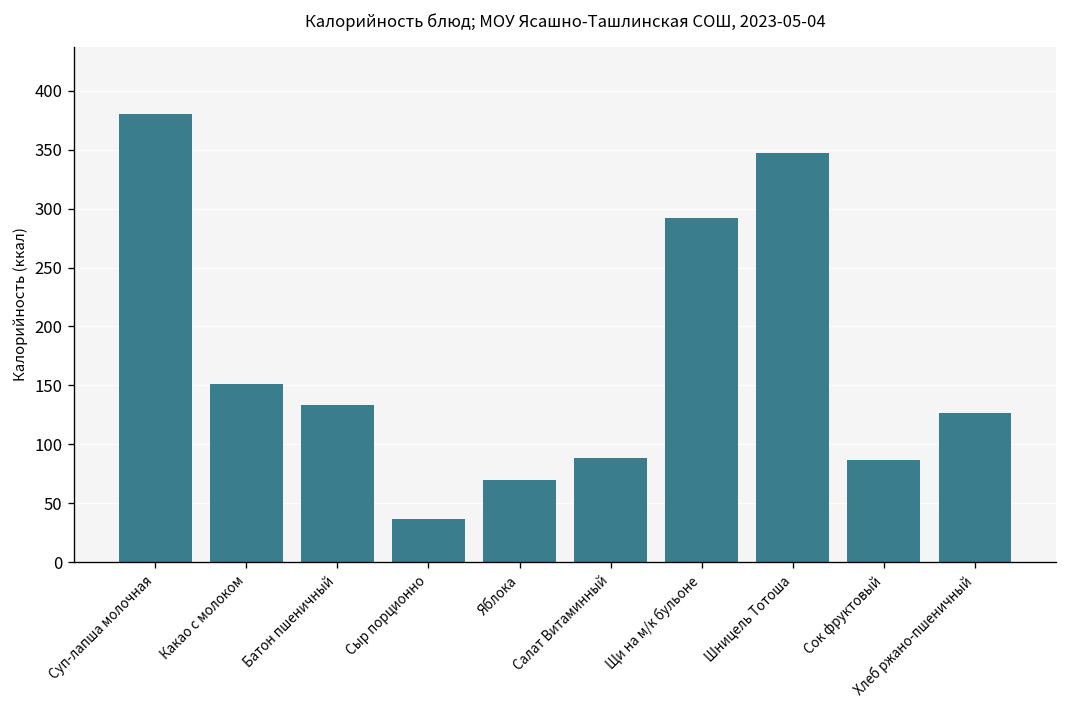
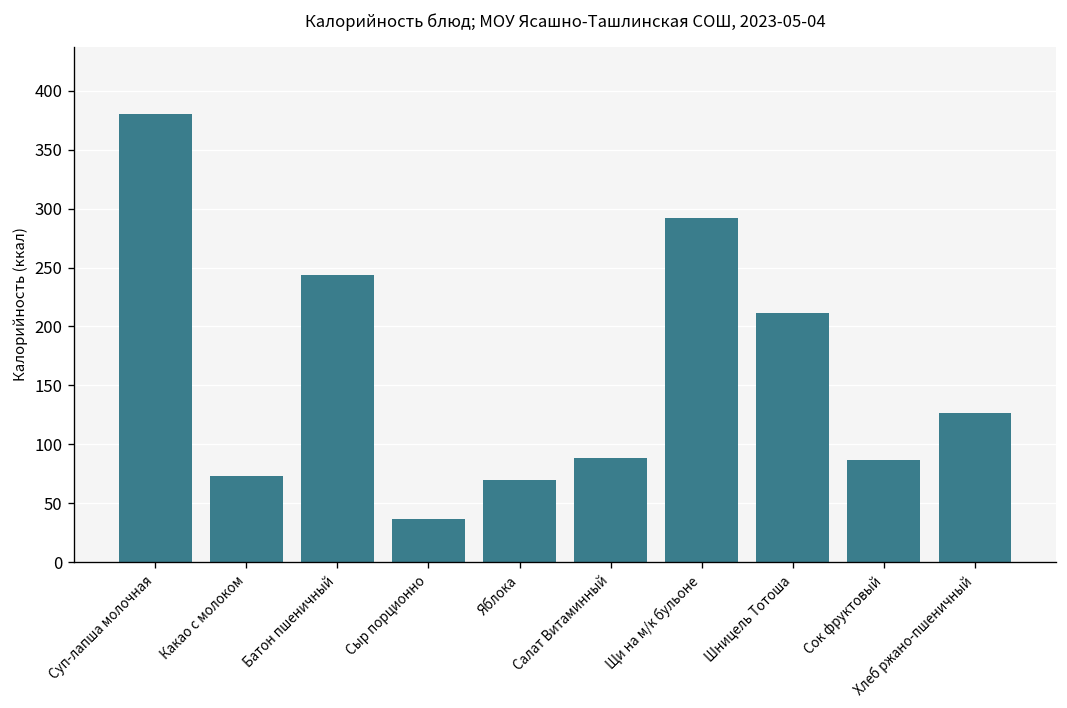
  {
    "Суп-лапша молочная": 380,
-   "Какао с молоком": 150,
-   "Батон пшеничный": 130,
+   "Какао с молоком": 70,
+   "Батон пшеничный": 240,
    "Сыр порционно": 40,
    "Яблока": 70,
    "Салат Витаминный": 90,
    "Щи на м/к бульоне": 290,
-   "Шницель Тотоша": 350,
+   "Шницель Тотоша": 210,
    "Сок фруктовый": 90,
    "Хлеб ржано-пшеничный": 130
  }
